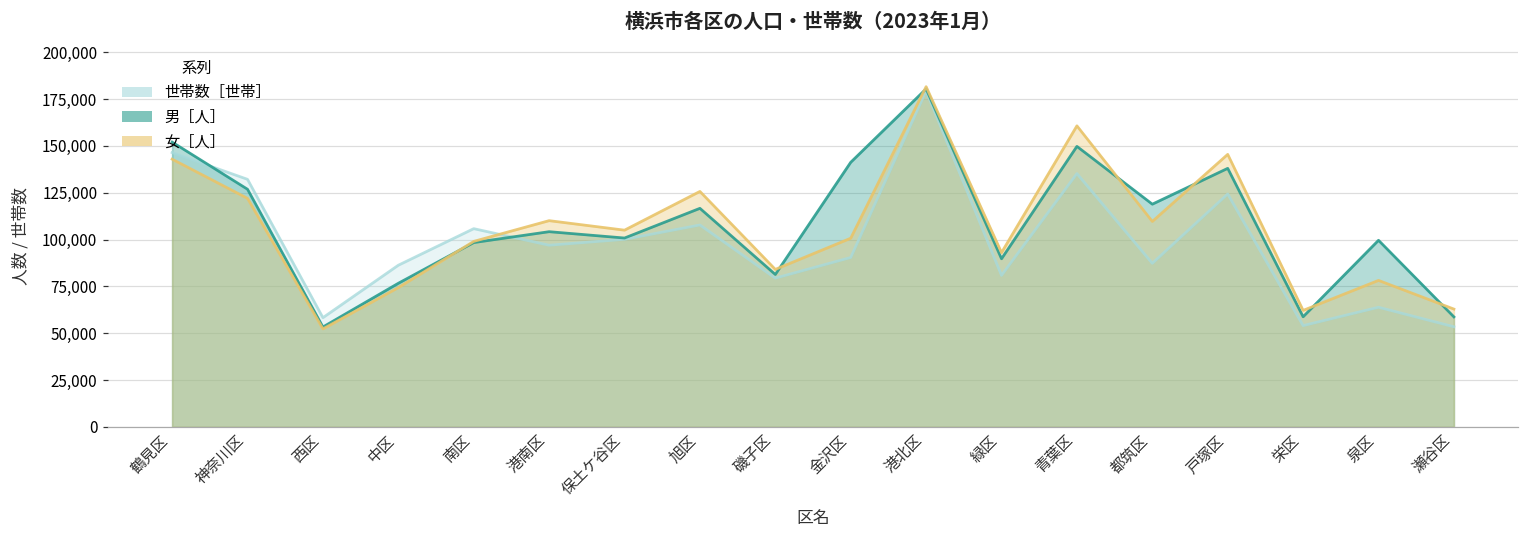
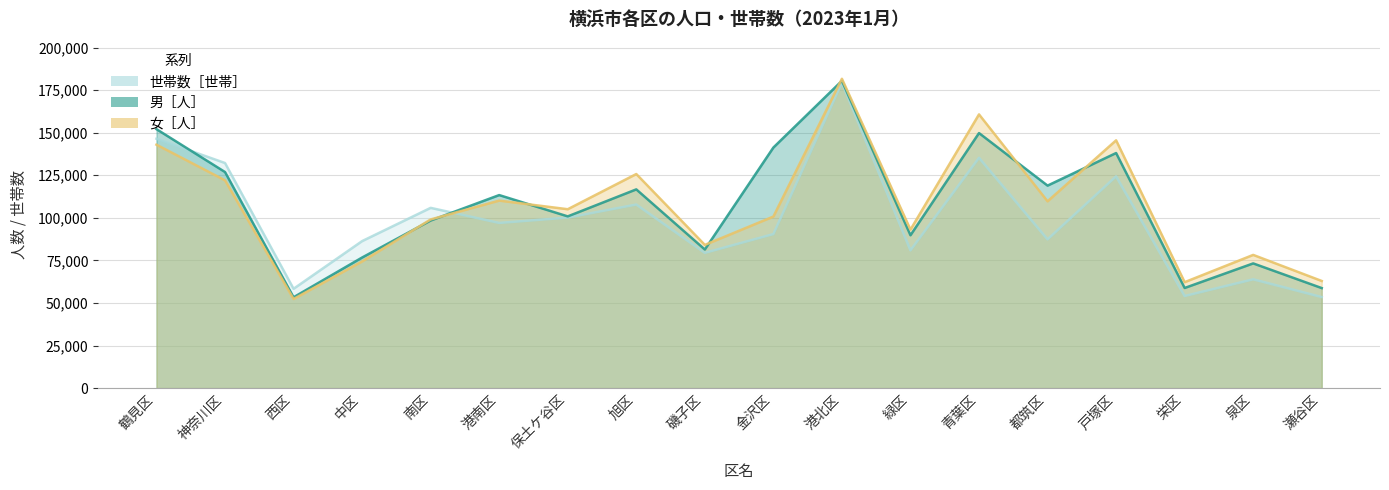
  {
    "世帯数［世帯］": {
      "鶴見区": "146,000",
      "神奈川区": "132,000",
      "西区": "58,000",
      "中区": "86,000",
      "南区": "106,000",
      "港南区": "97,000",
      "旭区": "108,000",
      "磯子区": "79,000",
      "金沢区": "90,000",
      "緑区": "81,000",
      "青葉区": "135,000",
      "都筑区": "87,000",
      "戸塚区": "124,000",
      "栄区": "54,000",
      "泉区": "64,000",
      "瀬谷区": "53,000"
    },
    "男［人］": {
      "鶴見区": "152,000",
      "神奈川区": "127,000",
      "中区": "77,000",
-     "港南区": "104,000",
+     "港南区": "113,000",
      "旭区": "117,000",
      "磯子区": "81,000",
      "金沢区": "141,000",
      "緑区": "90,000",
      "青葉区": "150,000",
      "都筑区": "119,000",
      "戸塚区": "138,000",
      "栄区": "59,000",
-     "泉区": "100,000",
+     "泉区": "73,000",
      "瀬谷区": "59,000"
    },
    "女［人］": {
      "鶴見区": "143,000",
      "神奈川区": "122,000",
      "中区": "74,000",
      "港南区": "110,000",
      "保土ケ谷区": "105,000",
      "旭区": "126,000",
      "磯子区": "84,000",
      "金沢区": "101,000",
      "緑区": "93,000",
      "青葉区": "161,000",
      "都筑区": "110,000",
      "戸塚区": "145,000",
      "栄区": "62,000",
      "泉区": "78,000",
      "瀬谷区": "63,000"
    }
  }
